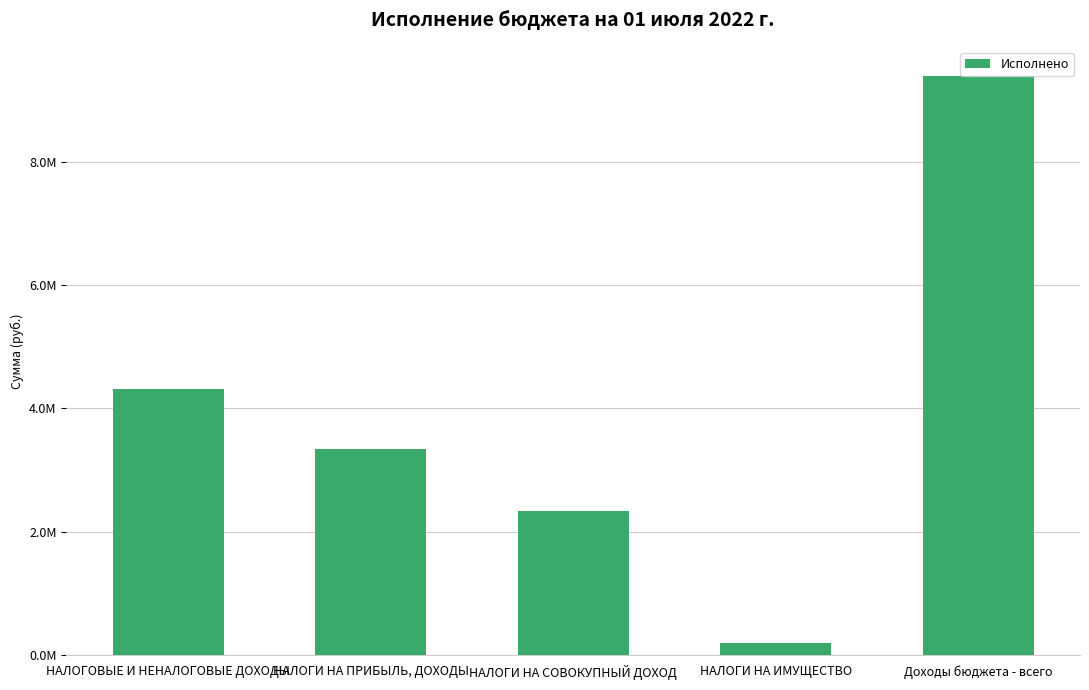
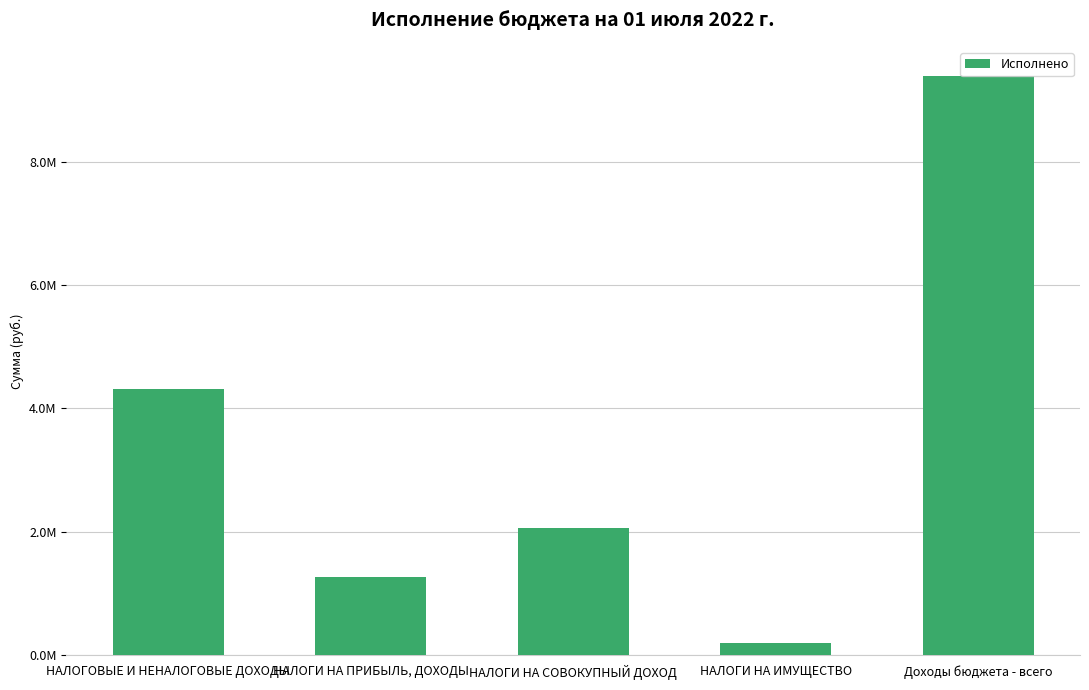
  {
    "НАЛОГОВЫЕ И НЕНАЛОГОВЫЕ ДОХОДЫ": 4300000,
-   "НАЛОГИ НА ПРИБЫЛЬ, ДОХОДЫ": 3300000,
-   "НАЛОГИ НА СОВОКУПНЫЙ ДОХОД": 2300000,
+   "НАЛОГИ НА ПРИБЫЛЬ, ДОХОДЫ": 1300000,
+   "НАЛОГИ НА СОВОКУПНЫЙ ДОХОД": 2100000,
    "НАЛОГИ НА ИМУЩЕСТВО": 200000
  }
